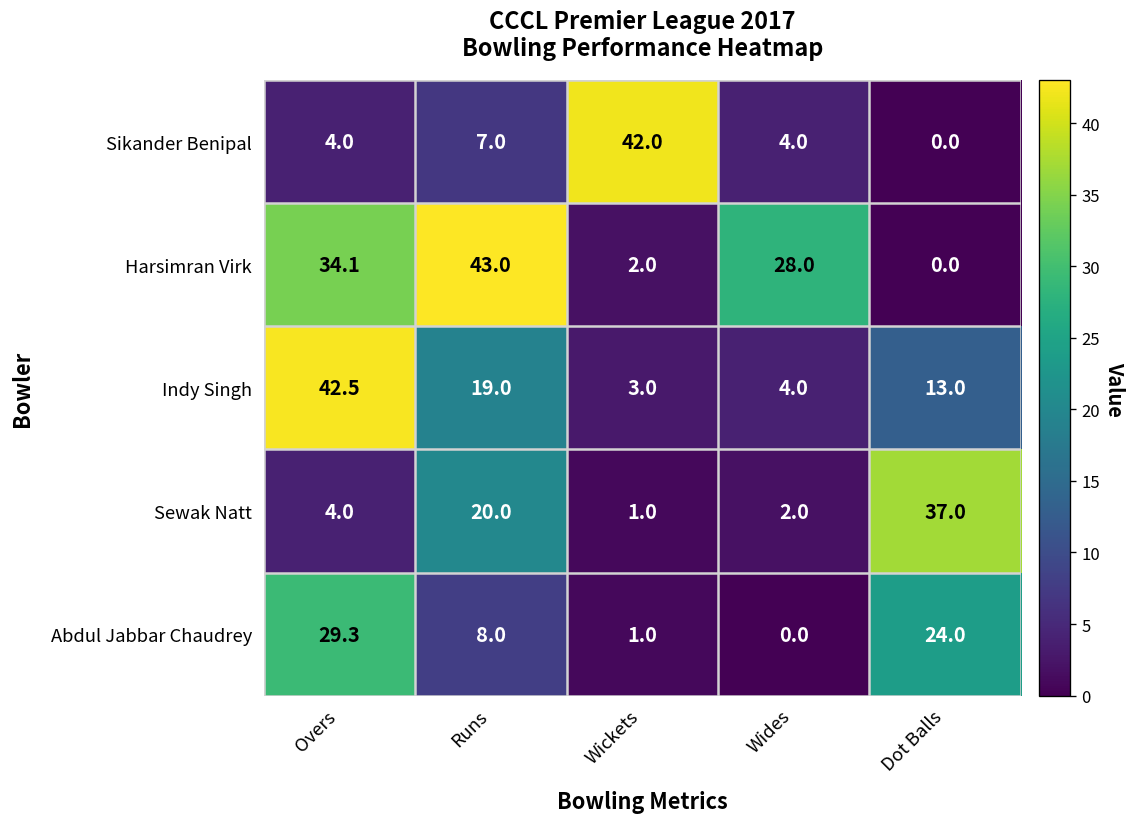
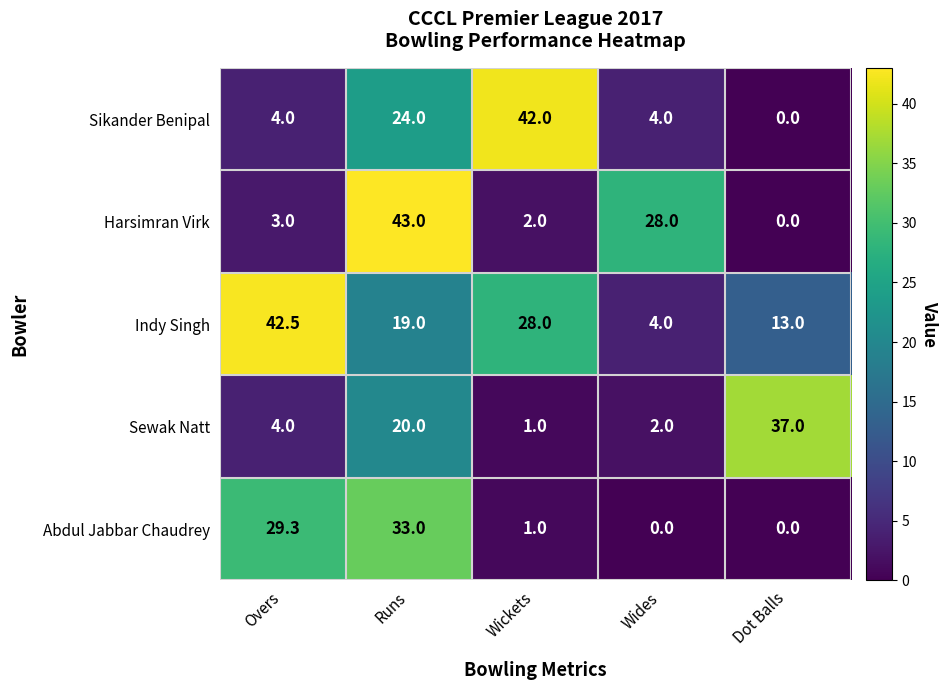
  {
    "Sikander Benipal": {
      "Overs": 4.0,
-     "Runs": 7.0,
+     "Runs": 24.0,
      "Wickets": 42.0,
      "Wides": 4.0,
      "Dot Balls": 0.0
    },
    "Harsimran Virk": {
-     "Overs": 34.1,
+     "Overs": 3.0,
      "Runs": 43.0,
      "Wickets": 2.0,
      "Wides": 28.0,
      "Dot Balls": 0.0
    },
    "Indy Singh": {
      "Overs": 42.5,
      "Runs": 19.0,
-     "Wickets": 3.0,
+     "Wickets": 28.0,
      "Wides": 4.0,
      "Dot Balls": 13.0
    },
    "Sewak Natt": {
      "Overs": 4.0,
      "Runs": 20.0,
      "Wickets": 1.0,
      "Wides": 2.0,
      "Dot Balls": 37.0
    },
    "Abdul Jabbar Chaudrey": {
      "Overs": 29.3,
-     "Runs": 8.0,
+     "Runs": 33.0,
      "Wickets": 1.0,
      "Wides": 0.0,
-     "Dot Balls": 24.0
+     "Dot Balls": 0.0
    }
  }
